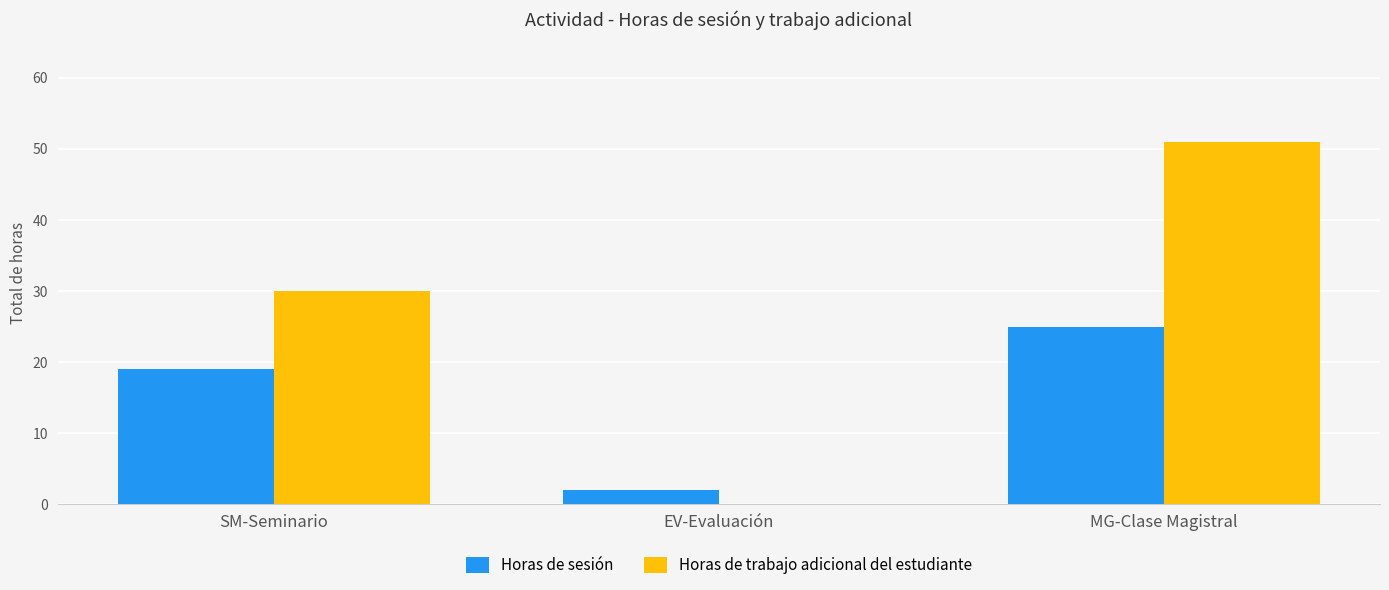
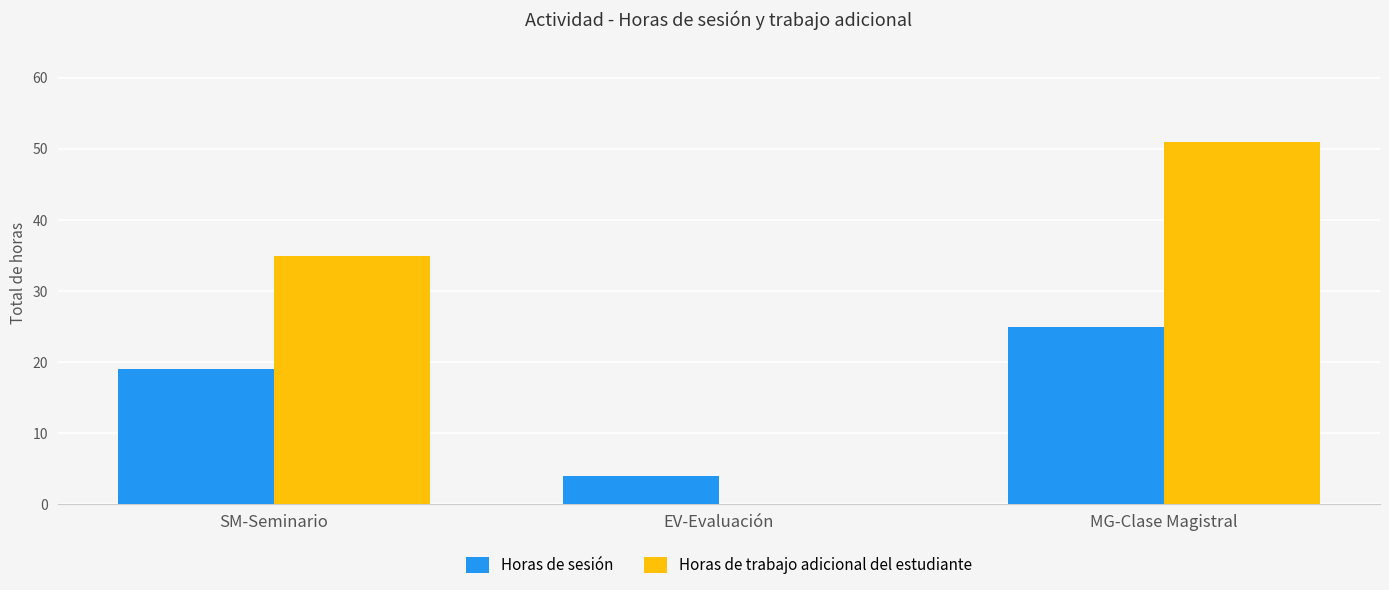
  {
    "Horas de sesión": {
      "SM-Seminario": 19,
-     "EV-Evaluación": 2,
+     "EV-Evaluación": 4,
      "MG-Clase Magistral": 25
    },
    "Horas de trabajo adicional del estudiante": {
-     "SM-Seminario": 30,
+     "SM-Seminario": 35,
      "EV-Evaluación": 0,
      "MG-Clase Magistral": 51
    }
  }
